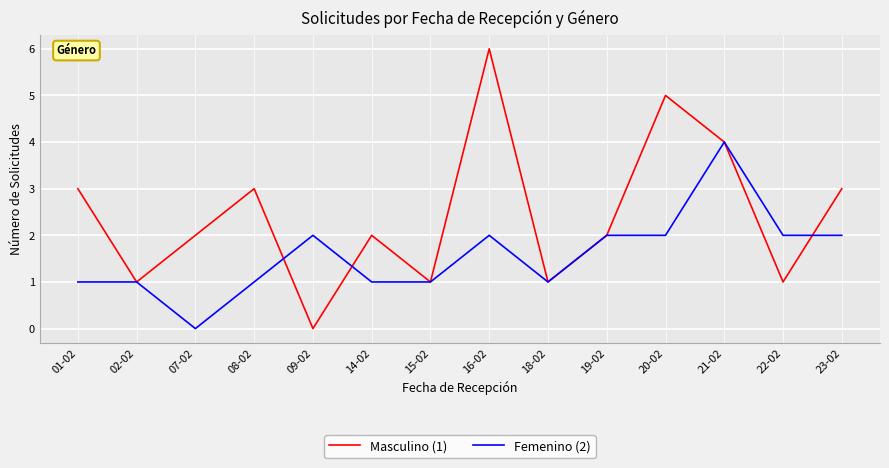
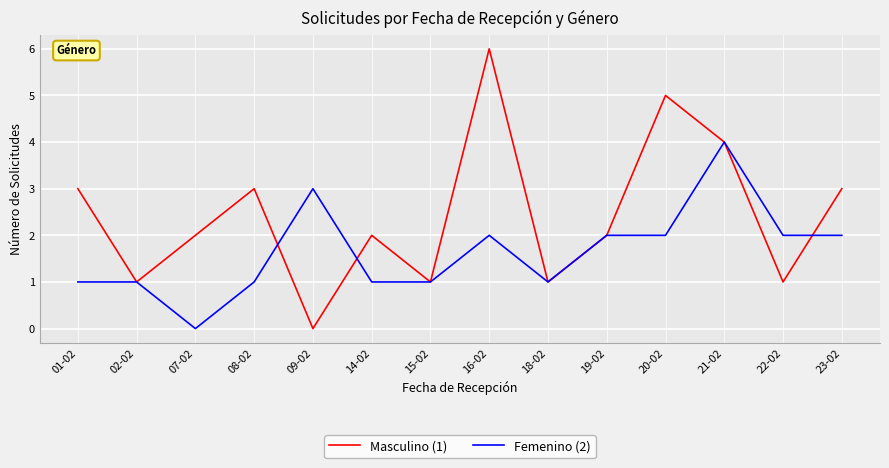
  {
    "Masculino (1)": {
      "01-02": 3,
      "07-02": 2,
      "08-02": 3,
      "09-02": 0,
      "14-02": 2,
      "16-02": 6,
      "20-02": 5,
      "22-02": 1,
      "23-02": 3
    },
    "Femenino (2)": {
      "01-02": 1,
      "07-02": 0,
      "08-02": 1,
-     "09-02": 2,
+     "09-02": 3,
      "14-02": 1,
      "16-02": 2,
      "20-02": 2,
      "22-02": 2,
      "23-02": 2
    }
  }
